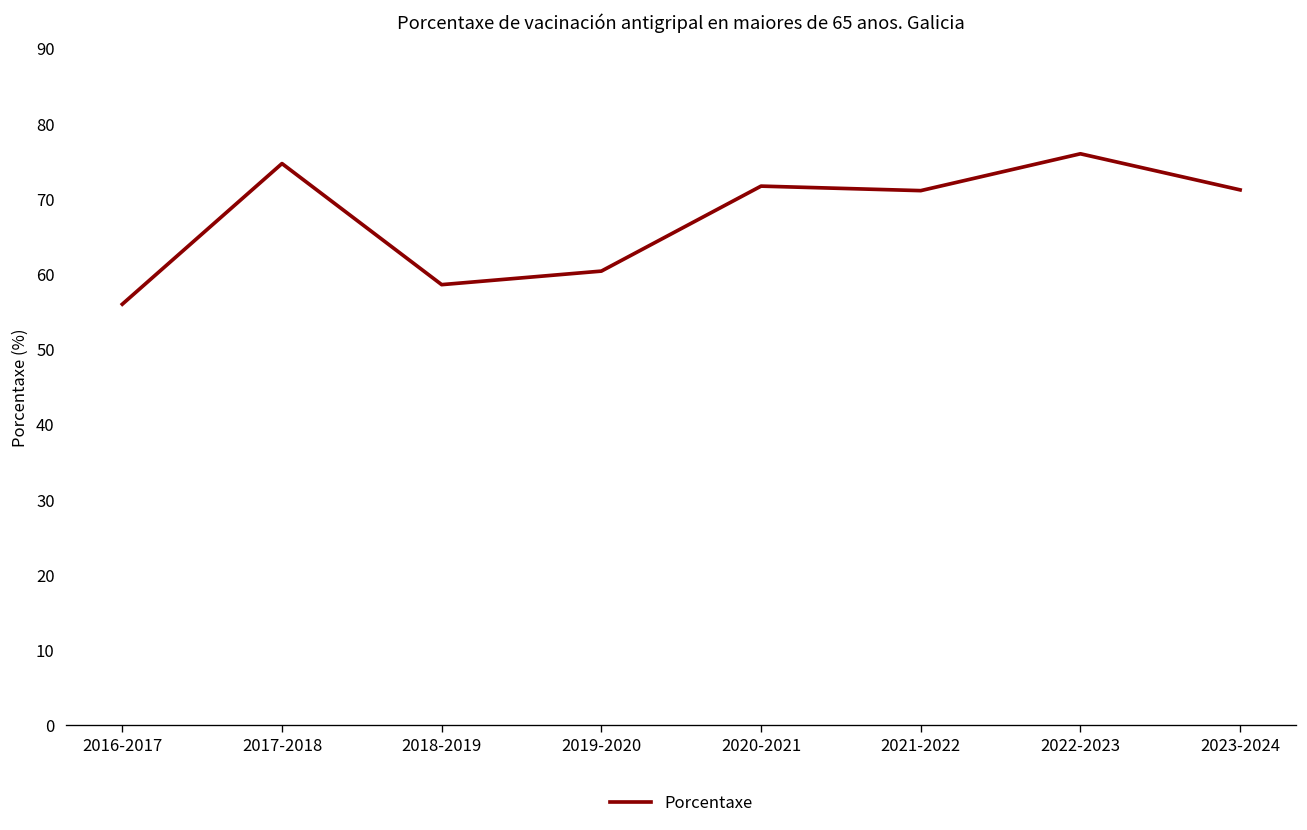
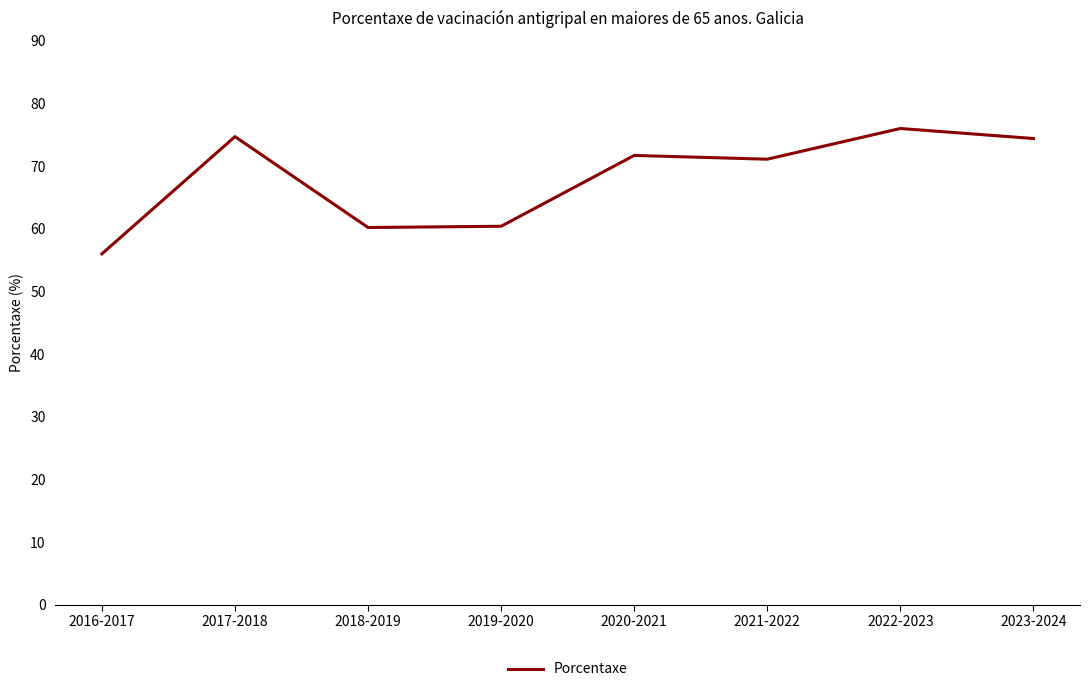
  {
    "2016-2017": 56,
    "2017-2018": 75,
-   "2018-2019": 59,
+   "2018-2019": 60,
    "2019-2020": 60,
    "2020-2021": 72,
    "2021-2022": 71,
    "2022-2023": 76,
-   "2023-2024": 71
+   "2023-2024": 74
  }
